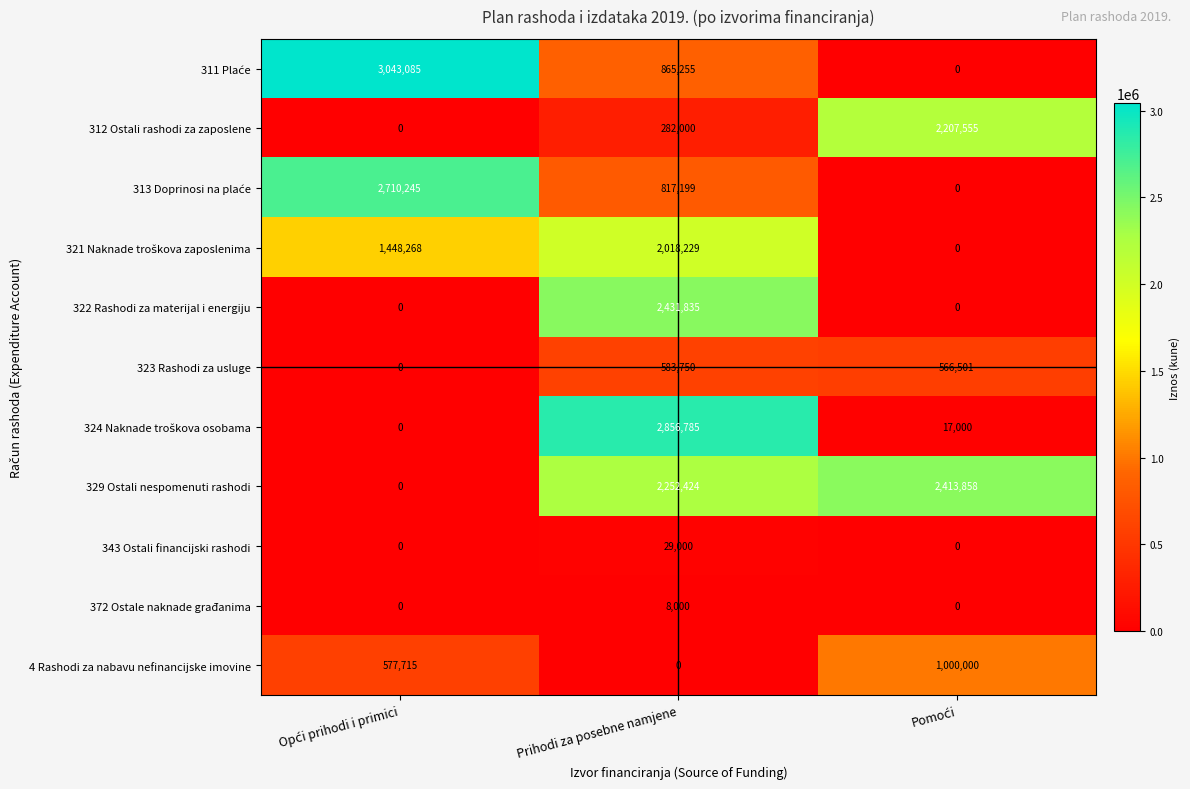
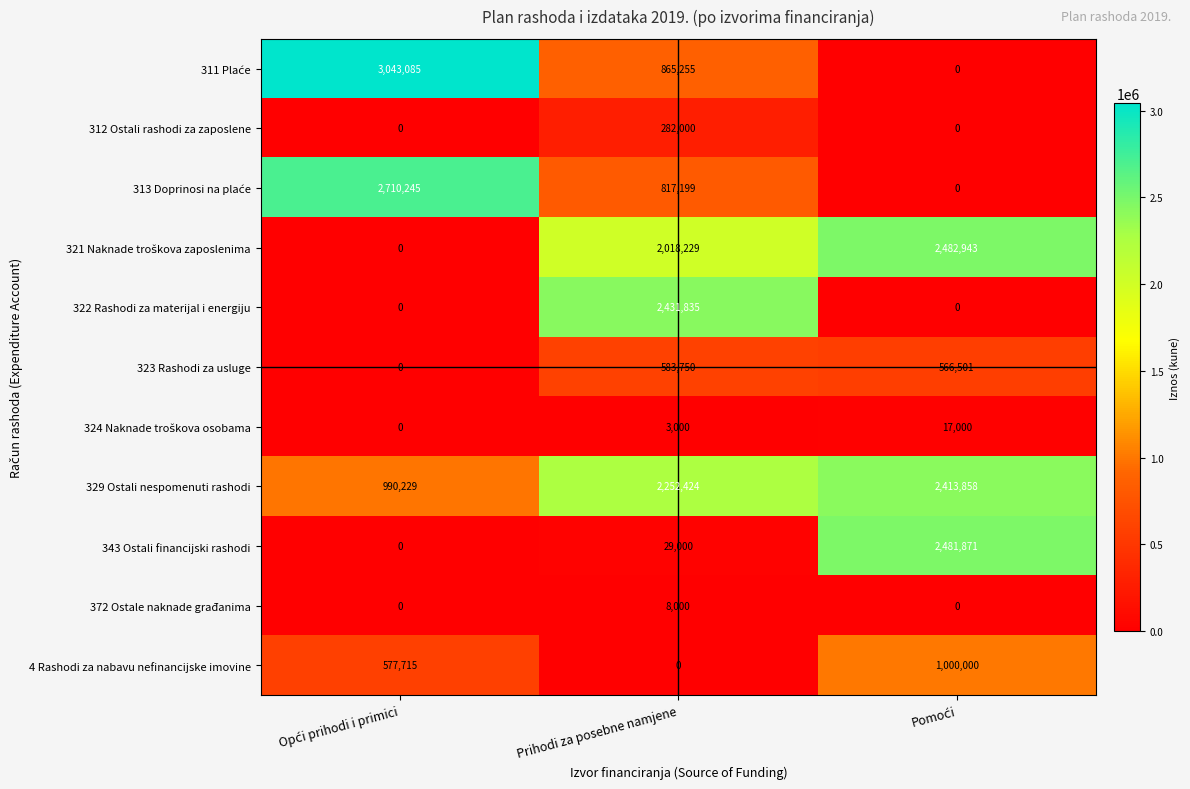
  {
    "311 Plaće": {
      "Opći prihodi i primici": "3,043,085",
      "Prihodi za posebne namjene": "865,255",
      "Pomoći": "0"
    },
    "312 Ostali rashodi za zaposlene": {
      "Opći prihodi i primici": "0",
      "Prihodi za posebne namjene": "282,000",
-     "Pomoći": "2,207,555"
+     "Pomoći": "0"
    },
    "313 Doprinosi na plaće": {
      "Opći prihodi i primici": "2,710,245",
      "Prihodi za posebne namjene": "817,199",
      "Pomoći": "0"
    },
    "321 Naknade troškova zaposlenima": {
-     "Opći prihodi i primici": "1,448,268",
+     "Opći prihodi i primici": "0",
      "Prihodi za posebne namjene": "2,018,229",
-     "Pomoći": "0"
+     "Pomoći": "2,482,943"
    },
    "322 Rashodi za materijal i energiju": {
      "Opći prihodi i primici": "0",
      "Prihodi za posebne namjene": "2,431,835",
      "Pomoći": "0"
    },
    "323 Rashodi za usluge": {
      "Opći prihodi i primici": "0",
      "Prihodi za posebne namjene": "583,750",
      "Pomoći": "566,501"
    },
    "324 Naknade troškova osobama": {
      "Opći prihodi i primici": "0",
-     "Prihodi za posebne namjene": "2,856,785",
+     "Prihodi za posebne namjene": "3,000",
      "Pomoći": "17,000"
    },
    "329 Ostali nespomenuti rashodi": {
-     "Opći prihodi i primici": "0",
+     "Opći prihodi i primici": "990,229",
      "Prihodi za posebne namjene": "2,252,424",
      "Pomoći": "2,413,858"
    },
    "343 Ostali financijski rashodi": {
      "Opći prihodi i primici": "0",
      "Prihodi za posebne namjene": "29,000",
-     "Pomoći": "0"
+     "Pomoći": "2,481,871"
    },
    "372 Ostale naknade građanima": {
      "Opći prihodi i primici": "0",
      "Prihodi za posebne namjene": "8,000",
      "Pomoći": "0"
    },
    "4 Rashodi za nabavu nefinancijske imovine": {
      "Opći prihodi i primici": "577,715",
      "Prihodi za posebne namjene": "0",
      "Pomoći": "1,000,000"
    }
  }
